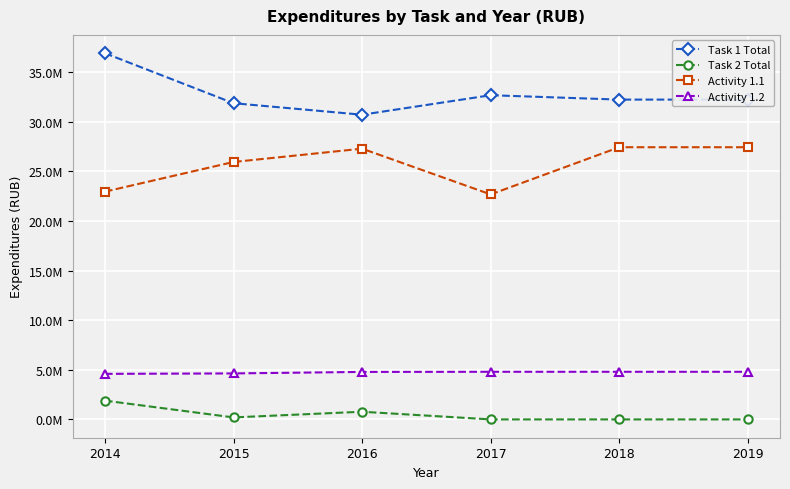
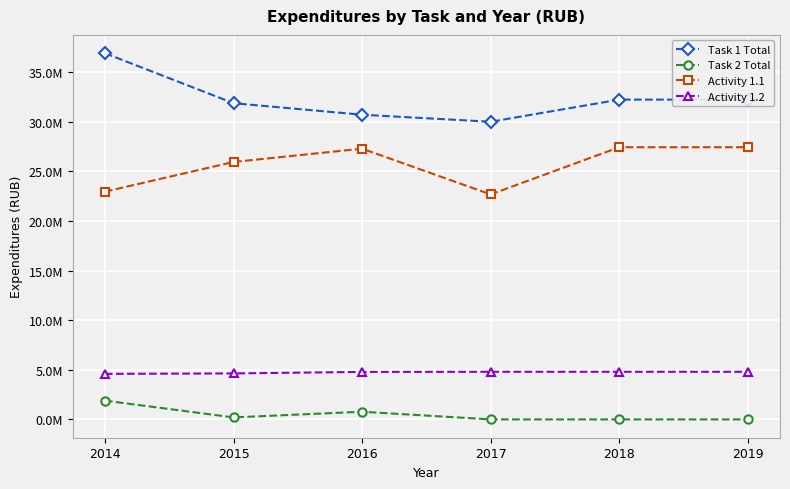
  {
    "Task 1 Total": {
      "2014": 37000000,
      "2015": 32000000,
      "2016": 31000000,
-     "2017": 33000000,
+     "2017": 30000000,
      "2018": 32000000
    },
    "Task 2 Total": {
      "2014": 2000000,
      "2015": 0,
      "2016": 1000000,
      "2017": 0,
      "2018": 0,
      "2019": 0
    },
    "Activity 1.1": {
      "2014": 23000000,
      "2015": 26000000,
      "2016": 27000000,
      "2017": 23000000,
      "2018": 27000000,
      "2019": 27000000
    },
    "Activity 1.2": {
      "2014": 5000000,
      "2015": 5000000,
      "2016": 5000000,
      "2017": 5000000,
      "2018": 5000000,
      "2019": 5000000
    }
  }
